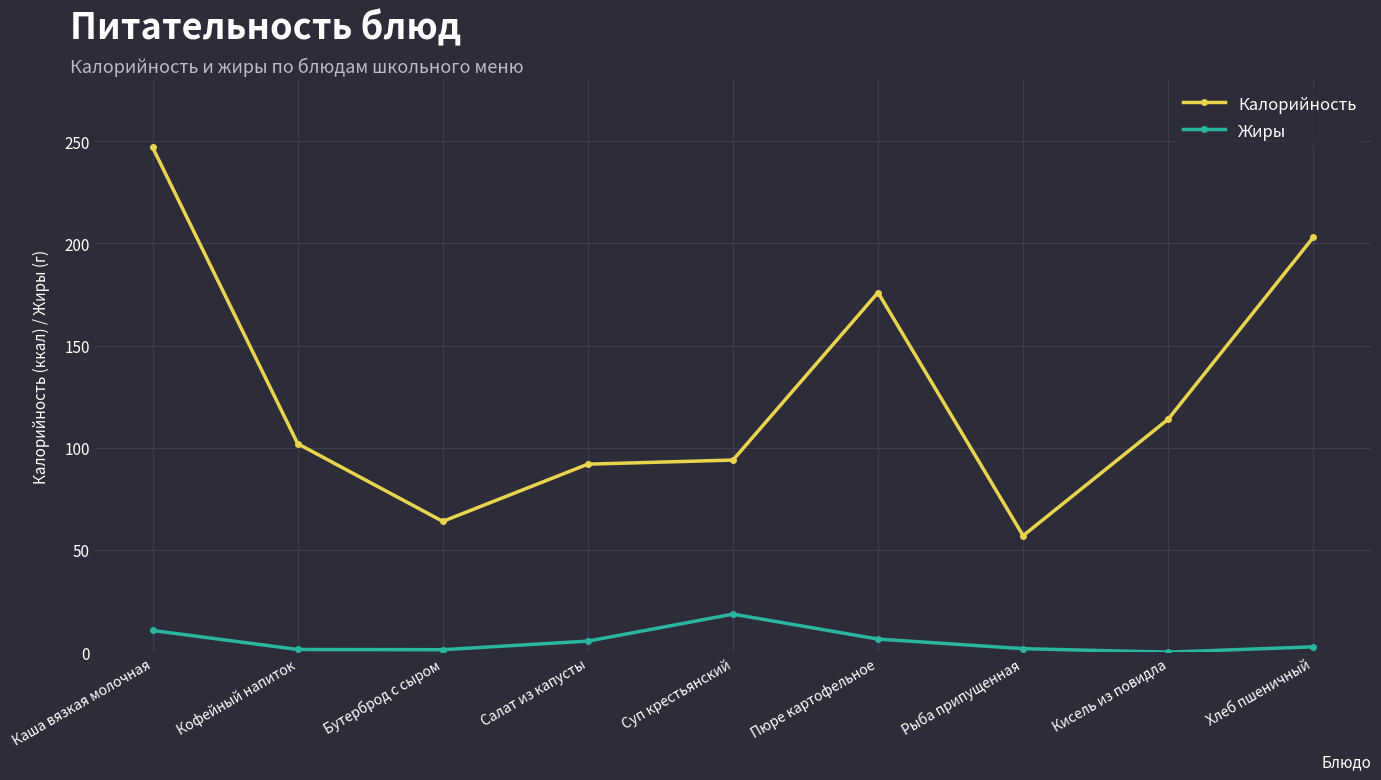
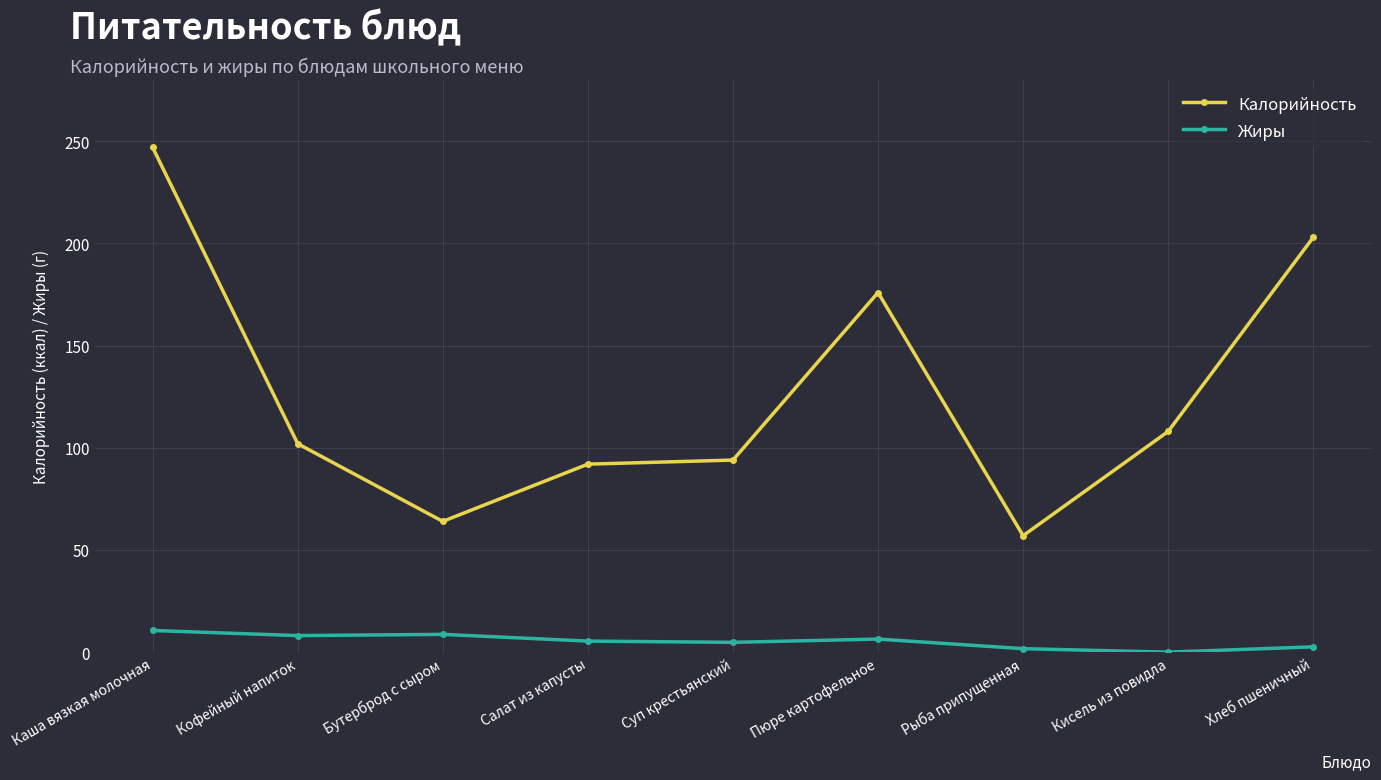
  {
    "Калорийность": {
      "Каша вязкая молочная": 247,
      "Кофейный напиток": 102,
      "Бутерброд с сыром": 64,
      "Салат из капусты": 92,
      "Суп крестьянский": 94,
      "Пюре картофельное": 176,
      "Рыба припущенная": 57,
-     "Кисель из повидла": 114,
+     "Кисель из повидла": 108,
      "Хлеб пшеничный": 203
    },
    "Жиры": {
      "Каша вязкая молочная": 11,
-     "Кофейный напиток": 1,
-     "Бутерброд с сыром": 1,
+     "Кофейный напиток": 8,
+     "Бутерброд с сыром": 9,
      "Салат из капусты": 5,
-     "Суп крестьянский": 19,
+     "Суп крестьянский": 5,
      "Пюре картофельное": 6,
      "Рыба припущенная": 2,
      "Кисель из повидла": 0,
      "Хлеб пшеничный": 3
    }
  }
